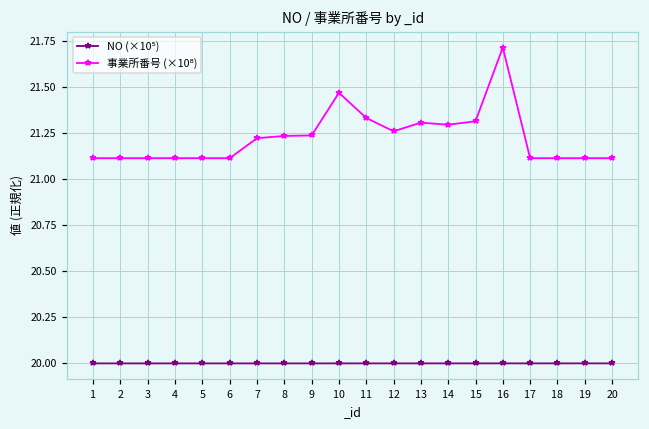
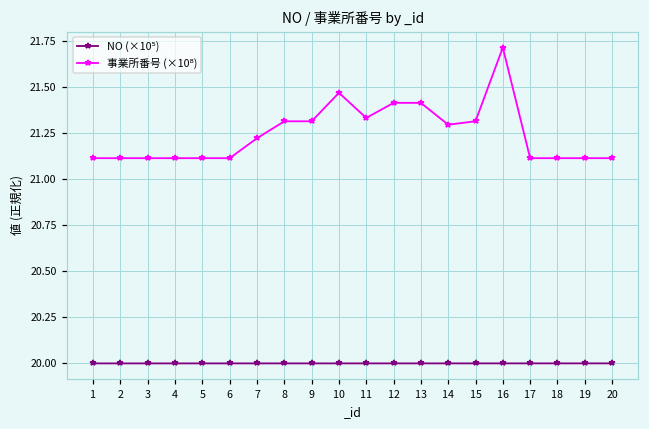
  {
    "NO (×10⁵)": {
      "1": 20.00,
      "2": 20.00,
      "3": 20.00,
      "4": 20.00,
      "5": 20.00,
      "6": 20.00,
      "7": 20.00,
      "8": 20.00,
      "9": 20.00,
      "10": 20.00,
      "11": 20.00,
      "12": 20.00,
      "13": 20.00,
      "14": 20.00,
      "15": 20.00,
      "16": 20.00,
      "17": 20.00,
      "18": 20.00,
      "19": 20.00,
      "20": 20.00
    },
    "事業所番号 (×10⁸)": {
      "1": 21.11,
      "2": 21.11,
      "3": 21.11,
      "4": 21.11,
      "5": 21.11,
      "6": 21.11,
      "7": 21.22,
-     "8": 21.23,
-     "9": 21.24,
+     "8": 21.31,
+     "9": 21.31,
      "10": 21.47,
      "11": 21.33,
-     "12": 21.26,
-     "13": 21.31,
+     "12": 21.41,
+     "13": 21.41,
      "14": 21.29,
      "15": 21.31,
      "16": 21.71,
      "17": 21.11,
      "18": 21.11,
      "19": 21.11,
      "20": 21.11
    }
  }
